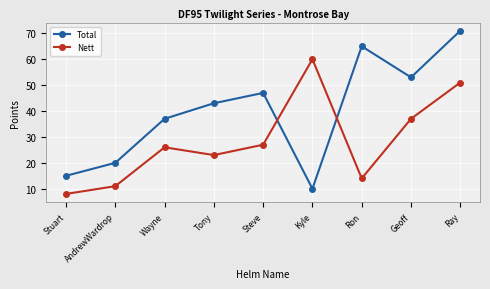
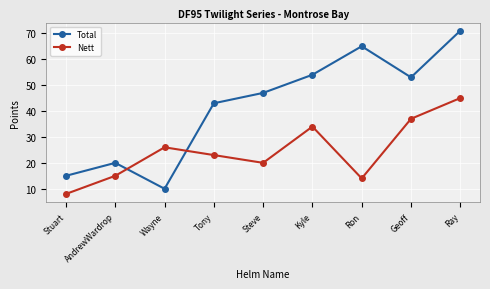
  {
    "Total": {
      "Stuart": 15,
      "AndrewWardrop": 20,
-     "Wayne": 37,
+     "Wayne": 10,
      "Tony": 43,
      "Steve": 47,
-     "Kyle": 10,
+     "Kyle": 54,
      "Ron": 65,
      "Geoff": 53,
      "Ray": 71
    },
    "Nett": {
      "Stuart": 8,
-     "AndrewWardrop": 11,
+     "AndrewWardrop": 15,
      "Wayne": 26,
      "Tony": 23,
-     "Steve": 27,
-     "Kyle": 60,
+     "Steve": 20,
+     "Kyle": 34,
      "Ron": 14,
      "Geoff": 37,
-     "Ray": 51
+     "Ray": 45
    }
  }
